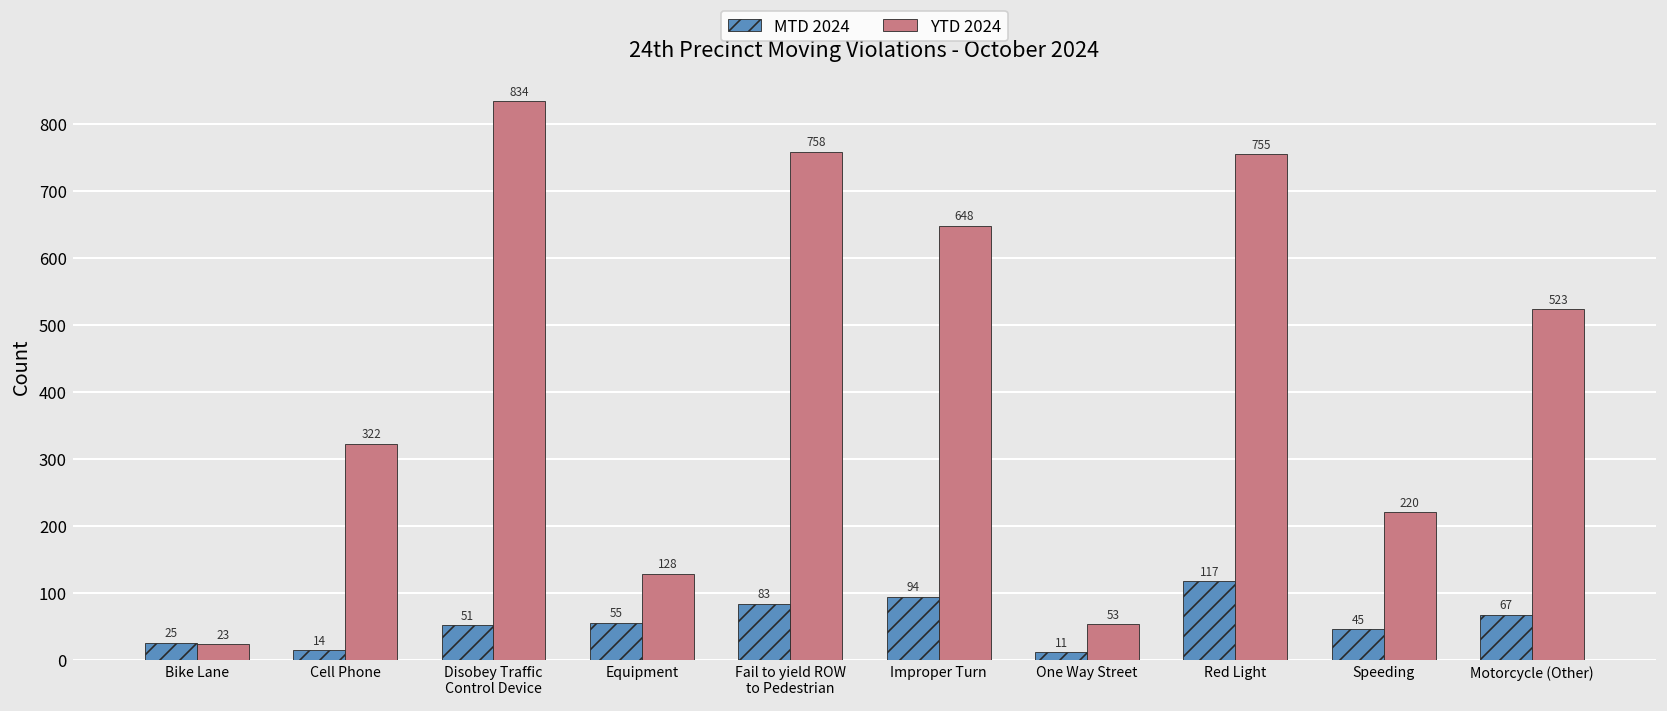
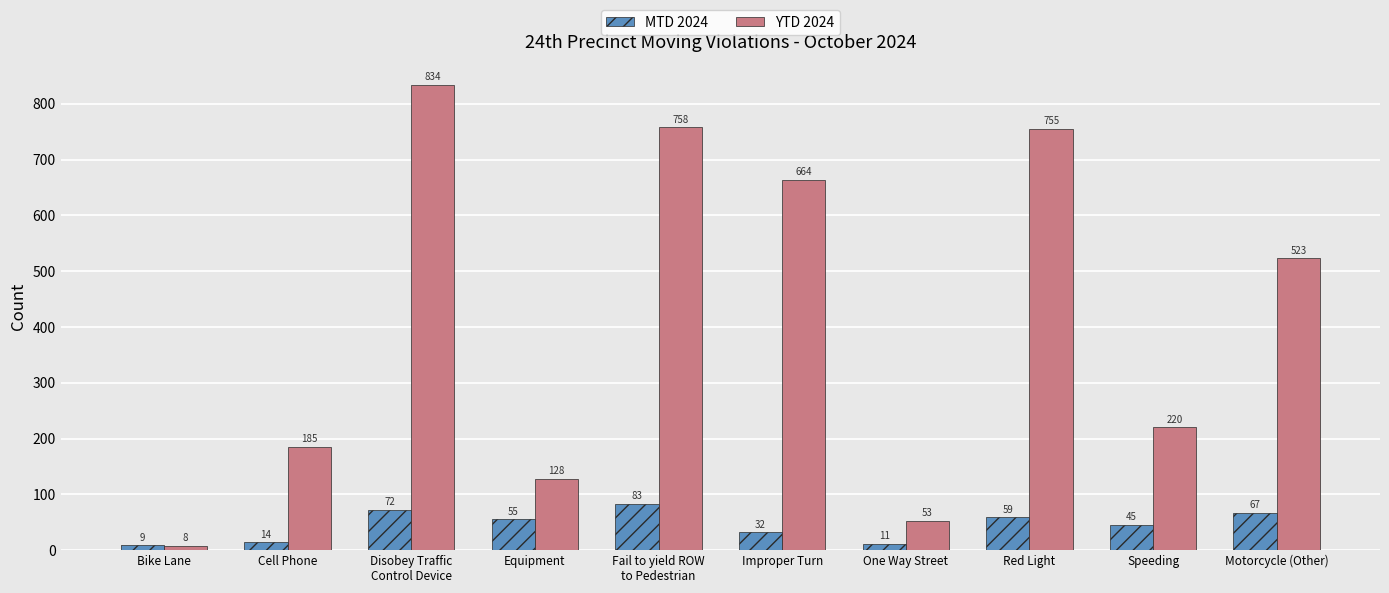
  {
    "MTD 2024": {
-     "Bike Lane": 25,
+     "Bike Lane": 9,
      "Cell Phone": 14,
-     "Disobey Traffic Control Device": 51,
+     "Disobey Traffic Control Device": 72,
      "Equipment": 55,
      "Fail to yield ROW to Pedestrian": 83,
-     "Improper Turn": 94,
+     "Improper Turn": 32,
      "One Way Street": 11,
-     "Red Light": 117,
+     "Red Light": 59,
      "Speeding": 45,
      "Motorcycle (Other)": 67
    },
    "YTD 2024": {
-     "Bike Lane": 23,
-     "Cell Phone": 322,
+     "Bike Lane": 8,
+     "Cell Phone": 185,
      "Disobey Traffic Control Device": 834,
      "Equipment": 128,
      "Fail to yield ROW to Pedestrian": 758,
-     "Improper Turn": 648,
+     "Improper Turn": 664,
      "One Way Street": 53,
      "Red Light": 755,
      "Speeding": 220,
      "Motorcycle (Other)": 523
    }
  }
